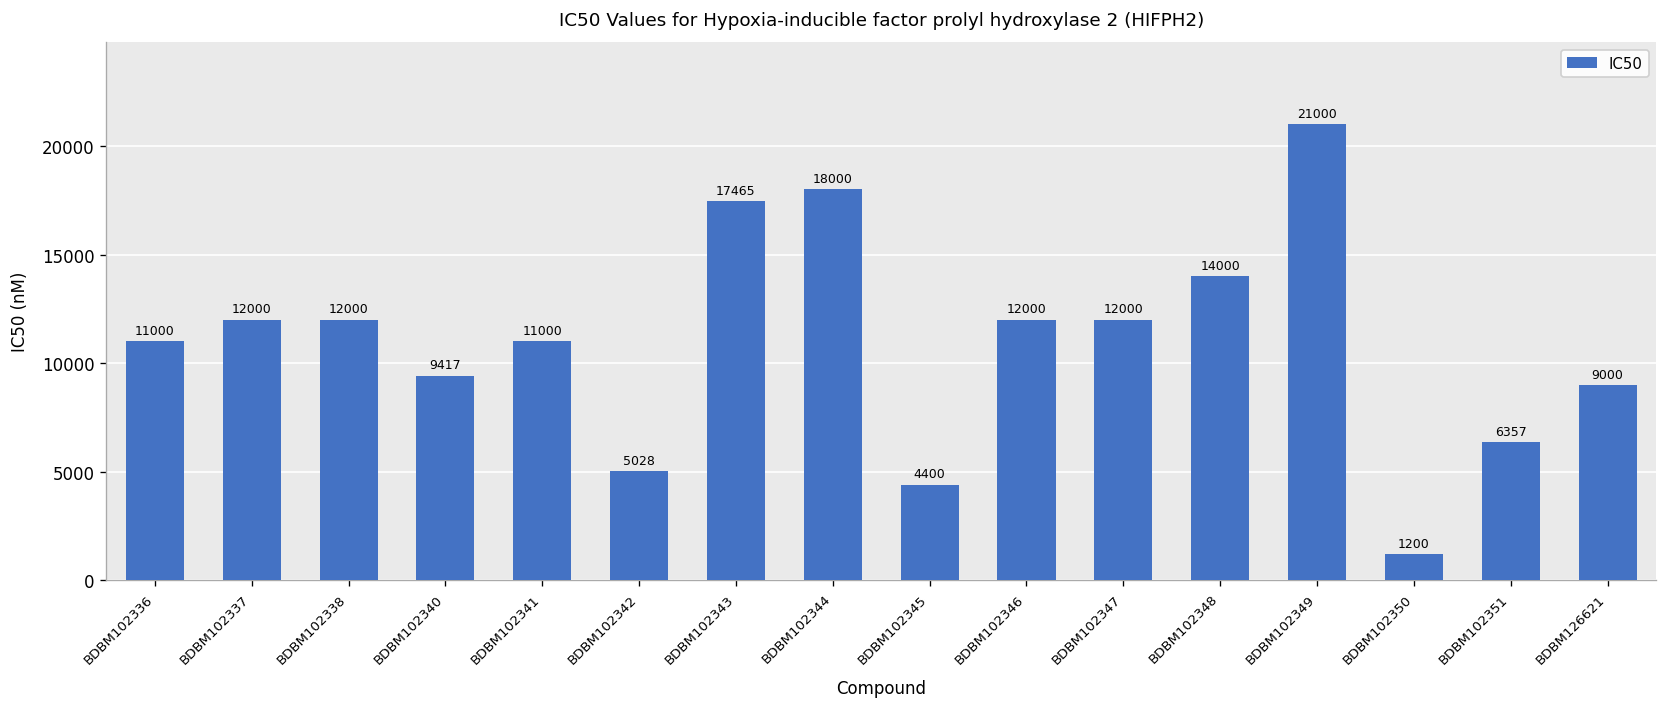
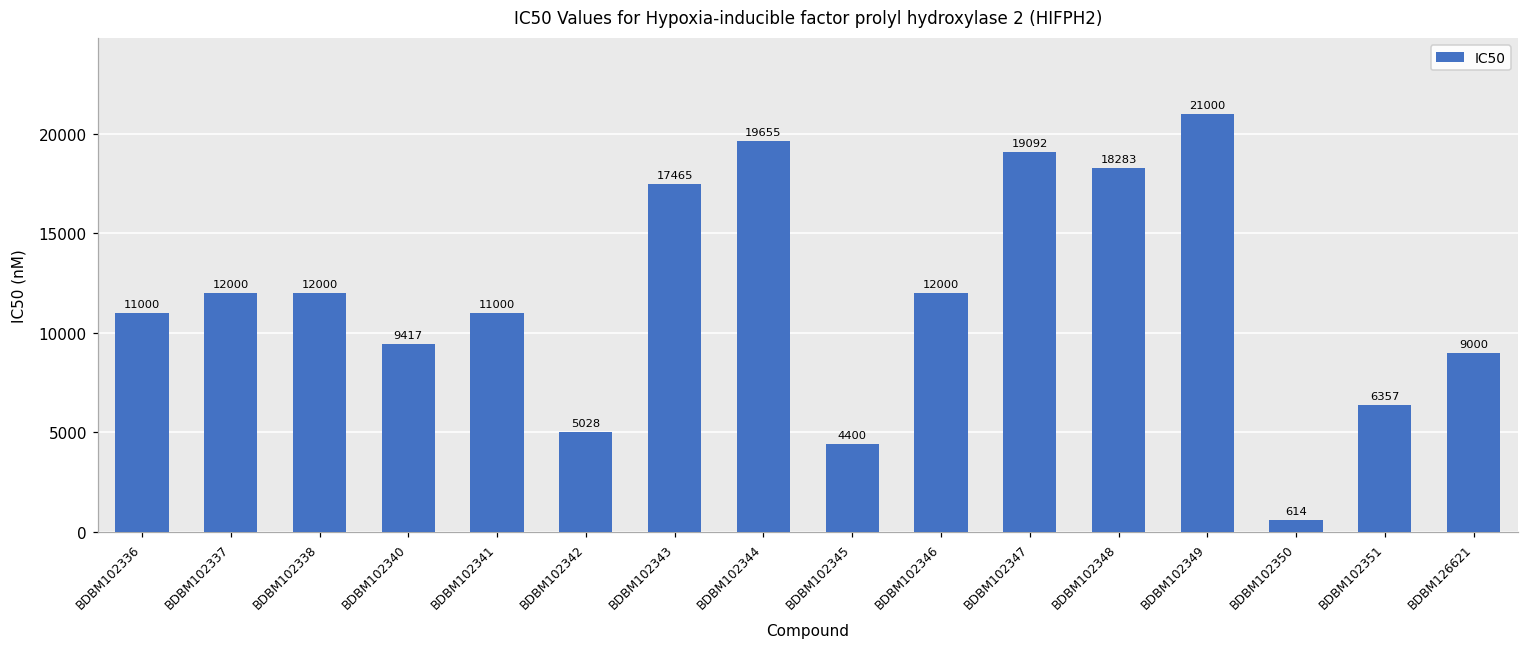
  {
    "BDBM102336": 11000,
    "BDBM102337": 12000,
    "BDBM102338": 12000,
    "BDBM102340": 9417,
    "BDBM102341": 11000,
    "BDBM102342": 5028,
    "BDBM102343": 17465,
-   "BDBM102344": 18000,
+   "BDBM102344": 19655,
    "BDBM102345": 4400,
    "BDBM102346": 12000,
-   "BDBM102347": 12000,
-   "BDBM102348": 14000,
+   "BDBM102347": 19092,
+   "BDBM102348": 18283,
    "BDBM102349": 21000,
-   "BDBM102350": 1200,
+   "BDBM102350": 614,
    "BDBM102351": 6357,
    "BDBM126621": 9000
  }
